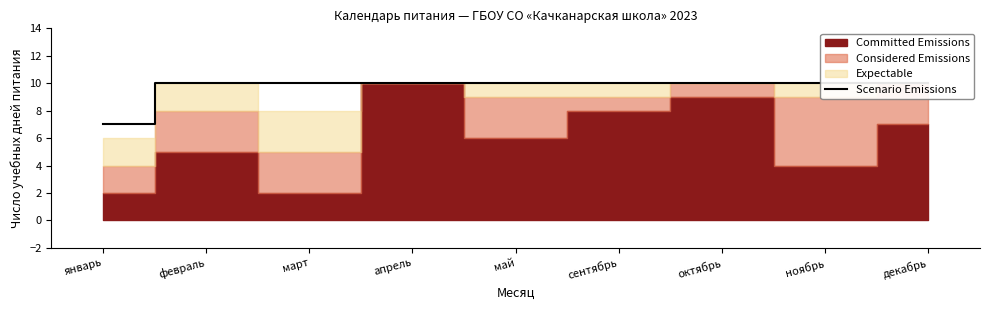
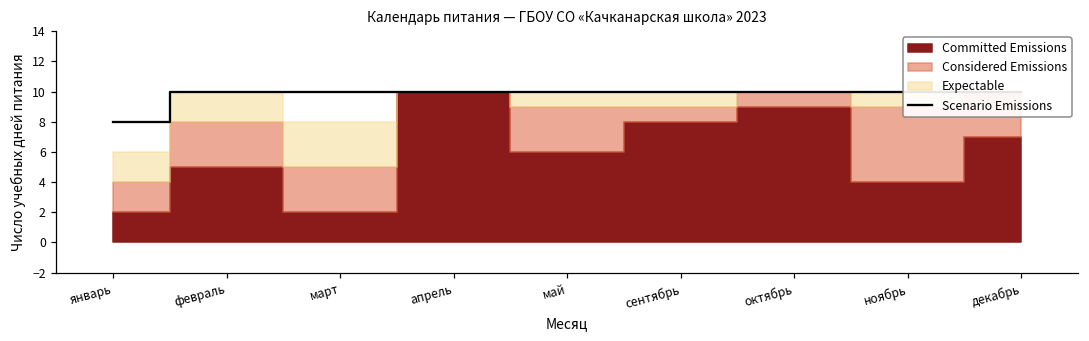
  {
    "Scenario Emissions": {
-     "январь": 7,
+     "январь": 8,
      "февраль": 10,
      "март": 10,
      "апрель": 10,
      "май": 10,
      "сентябрь": 10,
      "октябрь": 10
    }
  }
